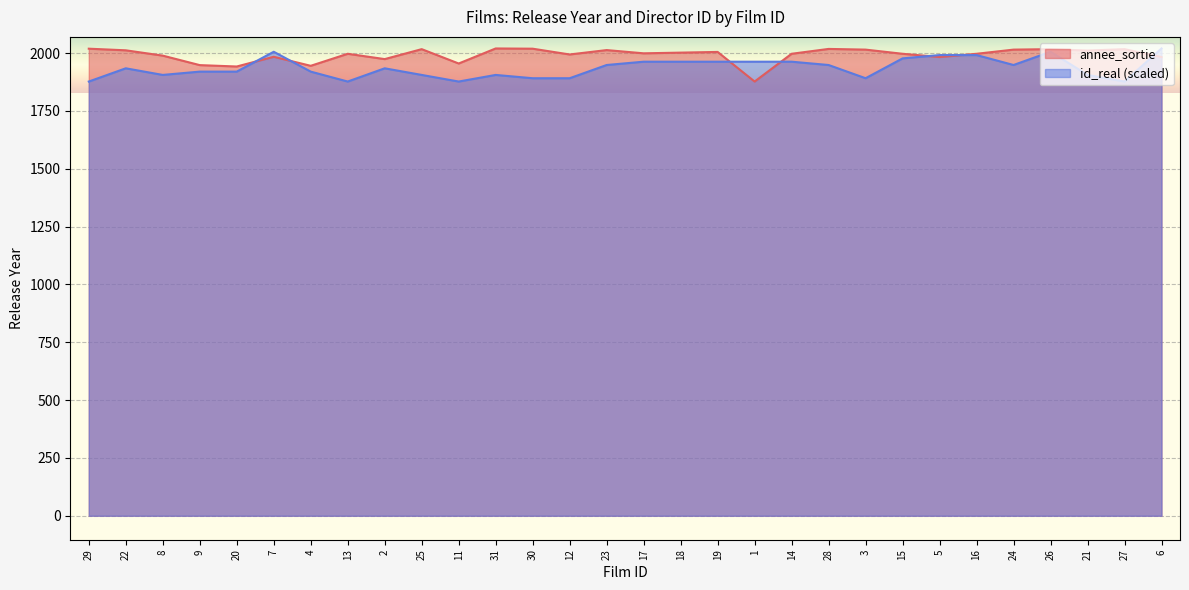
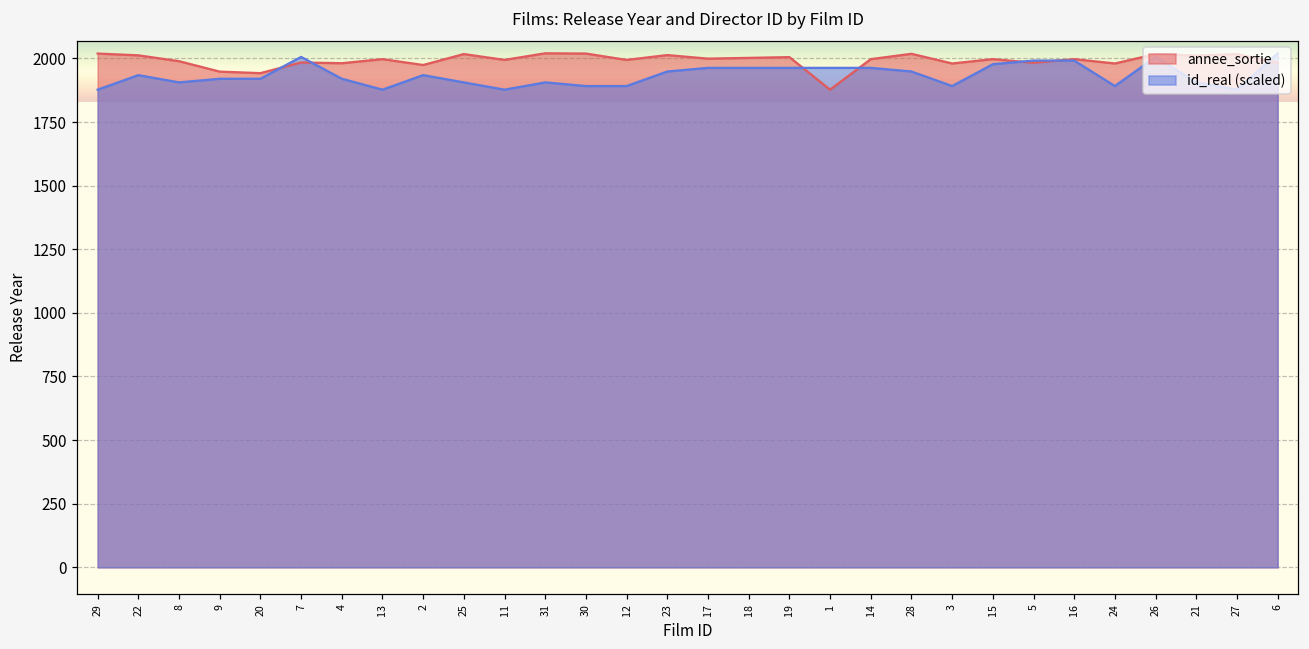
  {
    "annee_sortie": {
      "29": 2020,
      "22": 2010,
      "8": 1990,
      "9": 1950,
      "20": 1940,
      "7": 1980,
-     "4": 1950,
+     "4": 1980,
      "13": 2000,
      "2": 1970,
      "25": 2020,
-     "11": 1960,
+     "11": 1990,
      "31": 2020,
      "30": 2020,
      "12": 1990,
      "23": 2010,
      "17": 2000,
      "18": 2000,
      "19": 2010,
      "1": 1880,
      "14": 2000,
      "28": 2020,
-     "3": 2020,
+     "3": 1980,
      "15": 2000,
-     "24": 2020
+     "24": 1980
    },
    "id_real (scaled)": {
      "29": 1880,
      "22": 1930,
      "8": 1910,
      "9": 1920,
      "20": 1920,
      "7": 2010,
      "4": 1920,
      "13": 1880,
      "2": 1930,
      "25": 1910,
      "11": 1880,
      "31": 1910,
      "30": 1890,
      "12": 1890,
      "23": 1950,
      "17": 1960,
      "18": 1960,
      "19": 1960,
      "1": 1960,
      "14": 1960,
      "28": 1950,
      "3": 1890,
      "15": 1980,
-     "24": 1950
+     "24": 1890
    }
  }
